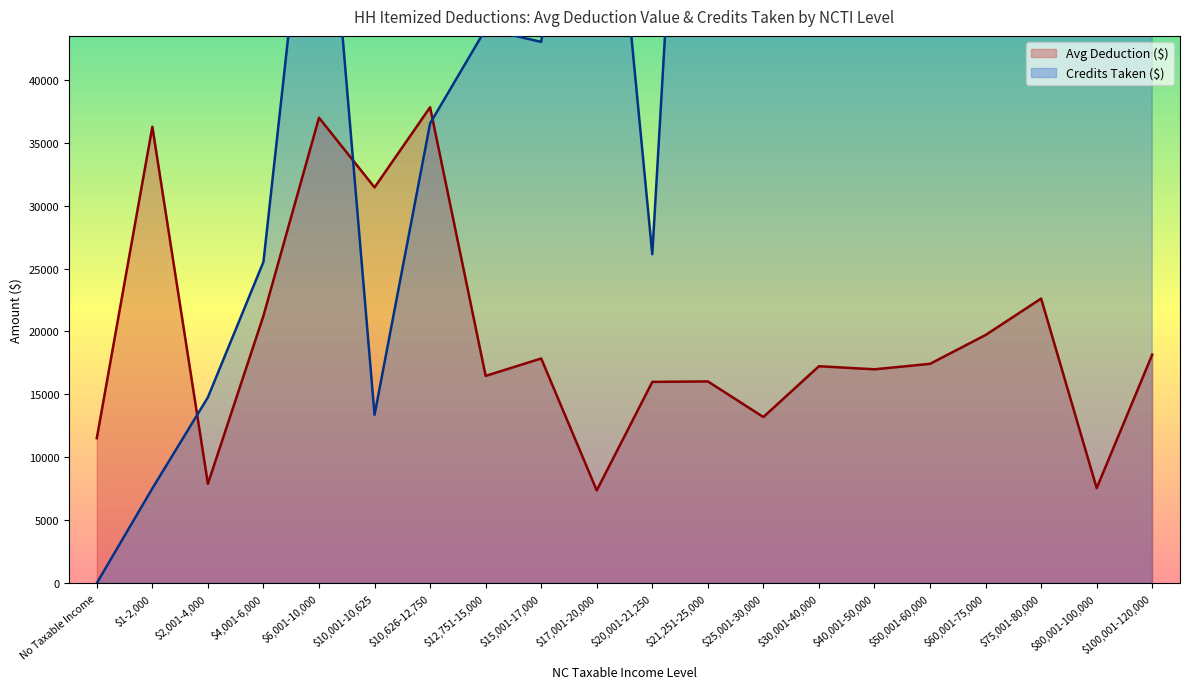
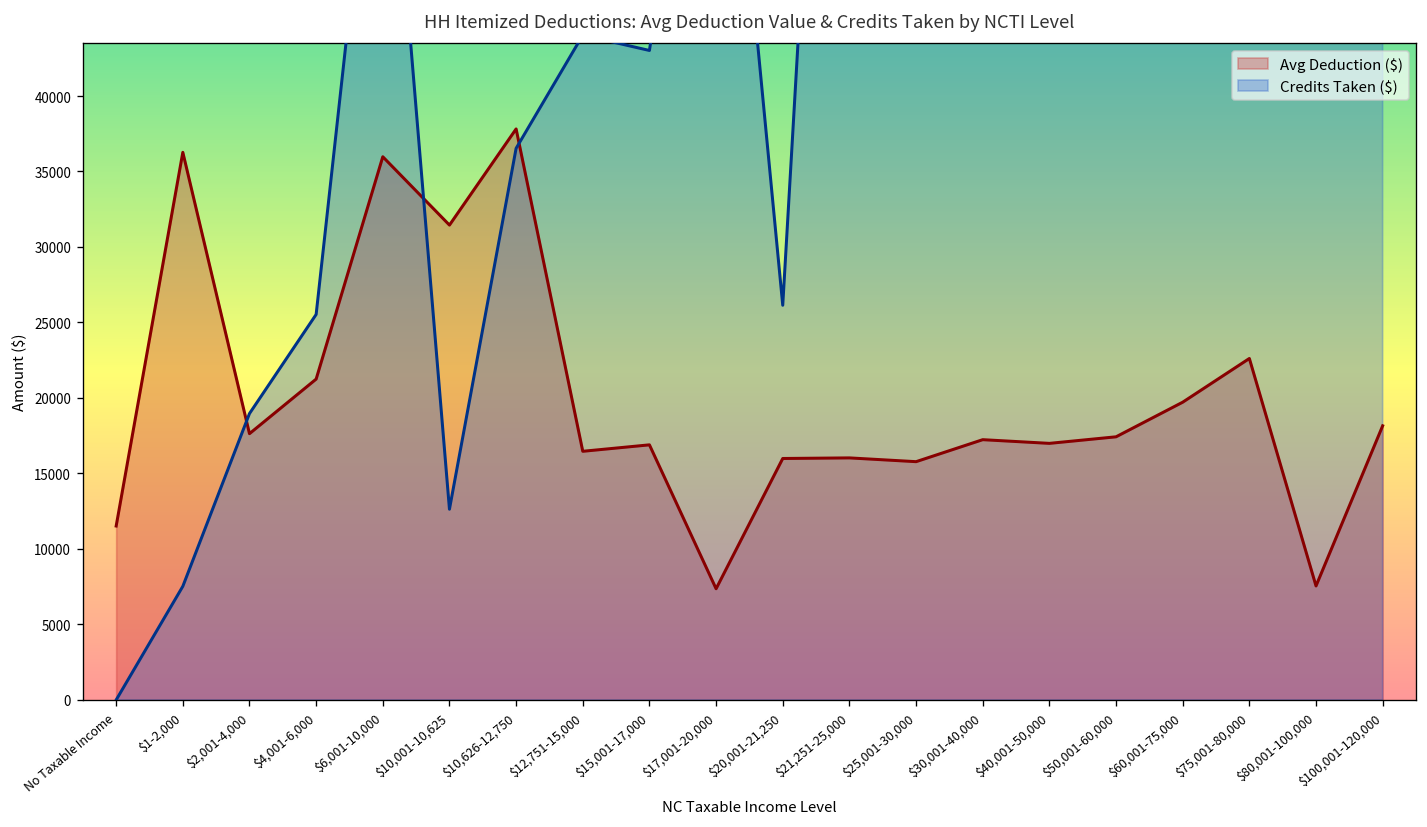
  {
    "Avg Deduction ($)": {
      "No Taxable Income": 11500,
      "$1-2,000": 36300,
-     "$2,001-4,000": 7900,
+     "$2,001-4,000": 17600,
      "$4,001-6,000": 21300,
-     "$6,001-10,000": 37000,
+     "$6,001-10,000": 36000,
      "$10,001-10,625": 31500,
      "$10,626-12,750": 37800,
      "$12,751-15,000": 16500,
-     "$15,001-17,000": 17900,
+     "$15,001-17,000": 16900,
      "$17,001-20,000": 7400,
      "$20,001-21,250": 16000,
      "$21,251-25,000": 16000,
-     "$25,001-30,000": 13200,
+     "$25,001-30,000": 15800,
      "$30,001-40,000": 17200,
      "$40,001-50,000": 17000,
      "$50,001-60,000": 17400,
      "$60,001-75,000": 19700,
      "$75,001-80,000": 22600,
      "$80,001-100,000": 7600,
      "$100,001-120,000": 18200
    },
    "Credits Taken ($)": {
      "No Taxable Income": 0,
      "$1-2,000": 7500,
-     "$2,001-4,000": 14800,
+     "$2,001-4,000": 19000,
      "$4,001-6,000": 25500,
-     "$10,001-10,625": 13400,
+     "$10,001-10,625": 12600,
      "$10,626-12,750": 36500,
      "$15,001-17,000": 43000,
      "$20,001-21,250": 26100
    }
  }
